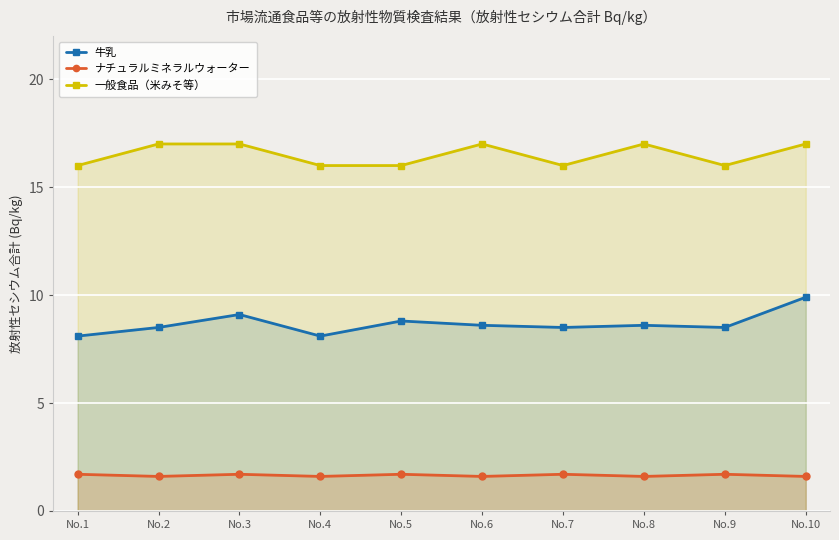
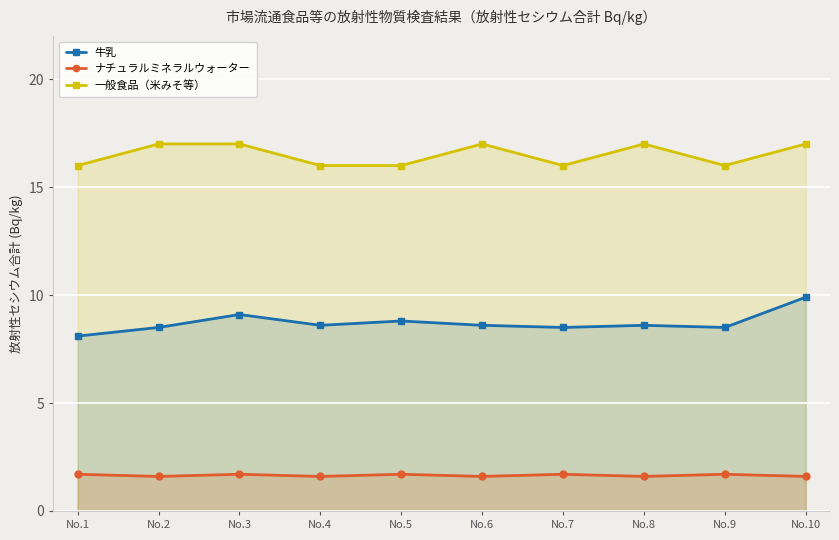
  {
    "牛乳": {
      "No.1": 8.1,
      "No.2": 8.5,
      "No.3": 9.1,
-     "No.4": 8.1,
+     "No.4": 8.6,
      "No.5": 8.8,
      "No.6": 8.6,
      "No.7": 8.5,
      "No.8": 8.6,
      "No.9": 8.5,
      "No.10": 9.9
    },
    "ナチュラルミネラルウォーター": {
      "No.1": 1.7,
      "No.2": 1.6,
      "No.3": 1.7,
      "No.4": 1.6,
      "No.5": 1.7,
      "No.6": 1.6,
      "No.7": 1.7,
      "No.8": 1.6,
      "No.9": 1.7,
      "No.10": 1.6
    },
    "一般食品（米みそ等）": {
      "No.1": 16.0,
      "No.2": 17.0,
      "No.3": 17.0,
      "No.4": 16.0,
      "No.5": 16.0,
      "No.6": 17.0,
      "No.7": 16.0,
      "No.8": 17.0,
      "No.9": 16.0,
      "No.10": 17.0
    }
  }
